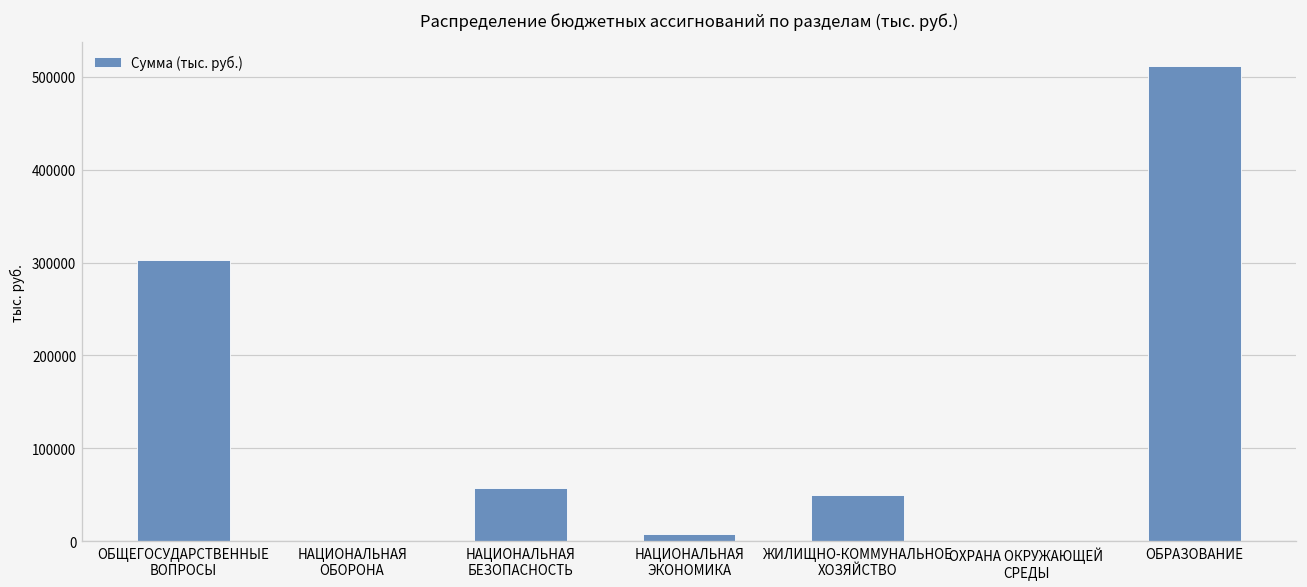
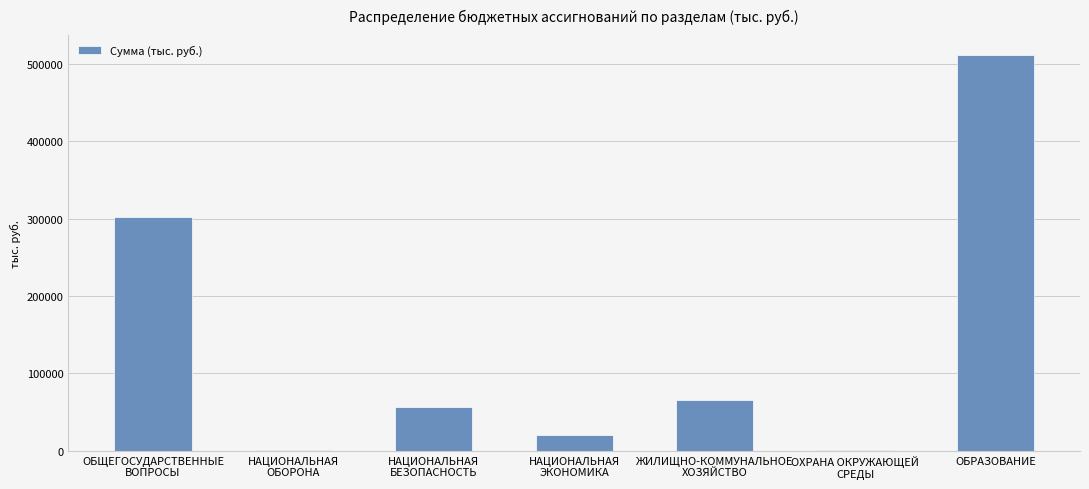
  {
    "ОБЩЕГОСУДАРСТВЕННЫЕ ВОПРОСЫ": 300000,
    "НАЦИОНАЛЬНАЯ БЕЗОПАСНОСТЬ": 60000,
-   "НАЦИОНАЛЬНАЯ ЭКОНОМИКА": 10000,
-   "ЖИЛИЩНО-КОММУНАЛЬНОЕ ХОЗЯЙСТВО": 50000,
+   "НАЦИОНАЛЬНАЯ ЭКОНОМИКА": 20000,
+   "ЖИЛИЩНО-КОММУНАЛЬНОЕ ХОЗЯЙСТВО": 70000,
    "ОБРАЗОВАНИЕ": 510000
  }
